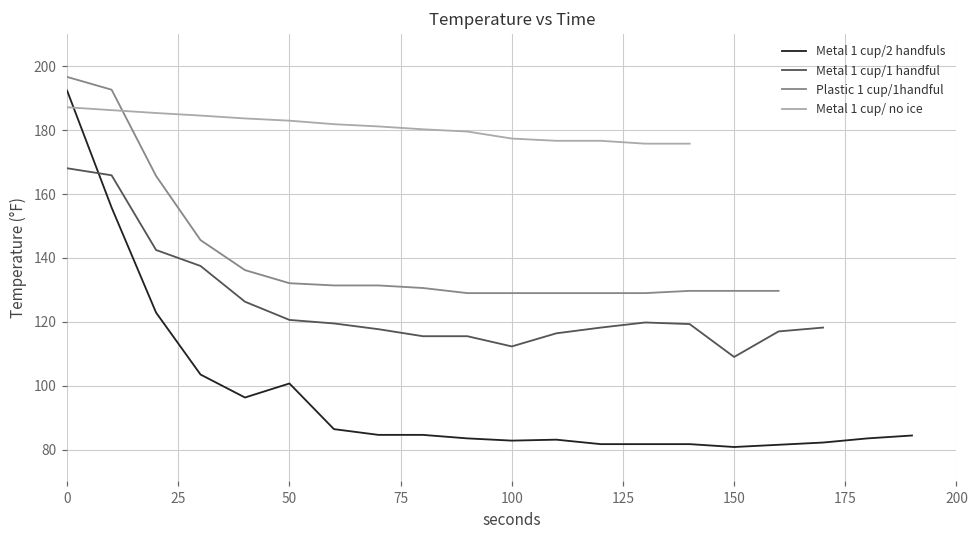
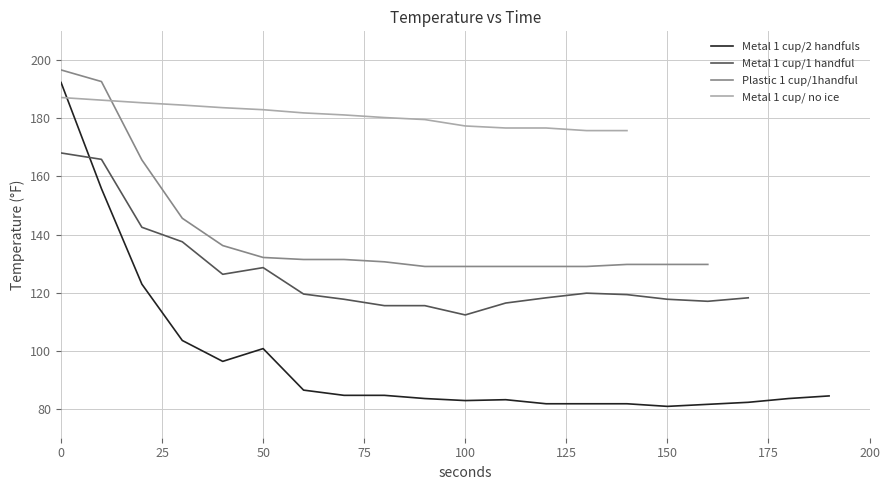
  {
    "Metal 1 cup/2 handfuls": {
      "0": 192,
      "50": 101,
      "100": 83,
      "150": 81
    },
    "Metal 1 cup/1 handful": {
      "0": 168,
-     "50": 121,
+     "50": 129,
      "100": 112,
-     "150": 109
+     "150": 118
    }
  }
